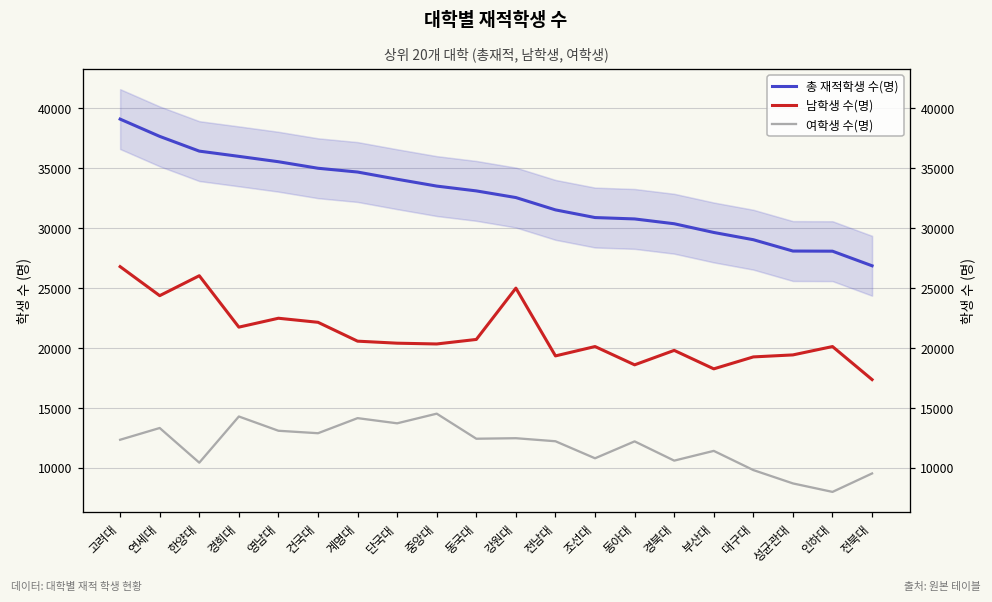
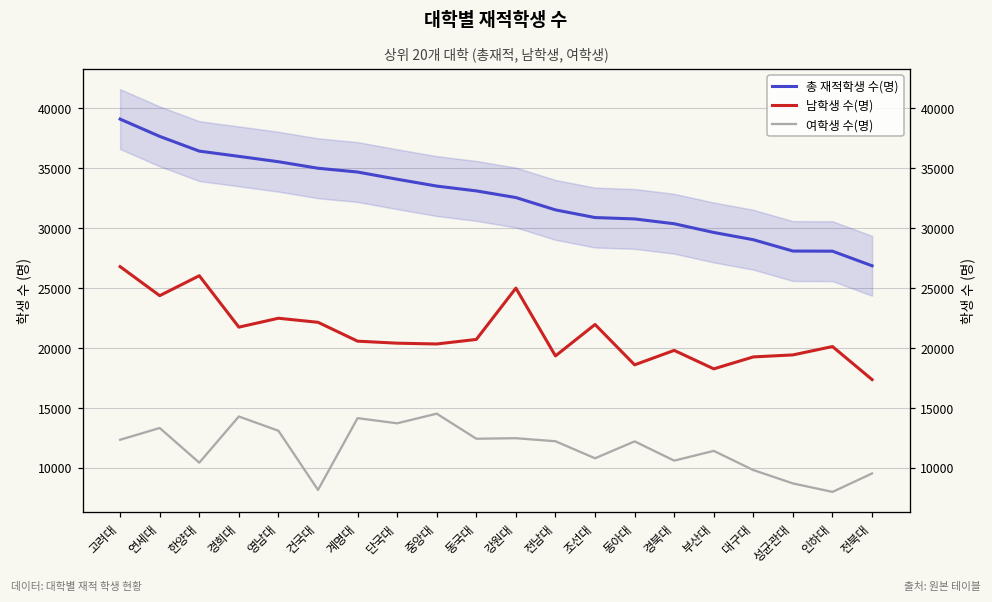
  {
    "남학생 수(명)": {
      "고려대": 26800,
      "연세대": 24400,
      "한양대": 26000,
      "경희대": 21700,
      "영남대": 22500,
      "건국대": 22100,
      "계명대": 20600,
      "단국대": 20400,
      "중앙대": 20300,
      "동국대": 20700,
      "강원대": 25000,
      "전남대": 19300,
-     "조선대": 20100,
+     "조선대": 22000,
      "동아대": 18600,
      "경북대": 19800,
      "부산대": 18200,
      "대구대": 19200,
      "성균관대": 19400,
      "인하대": 20100,
      "전북대": 17300
    },
    "여학생 수(명)": {
      "고려대": 12300,
      "연세대": 13300,
      "한양대": 10400,
      "경희대": 14300,
      "영남대": 13100,
-     "건국대": 12900,
+     "건국대": 8100,
      "계명대": 14100,
      "단국대": 13700,
      "중앙대": 14500,
      "동국대": 12400,
      "강원대": 12500,
      "전남대": 12200,
      "조선대": 10800,
      "동아대": 12200,
      "경북대": 10600,
      "부산대": 11400,
      "대구대": 9800,
      "성균관대": 8700,
      "인하대": 8000,
      "전북대": 9500
    }
  }
